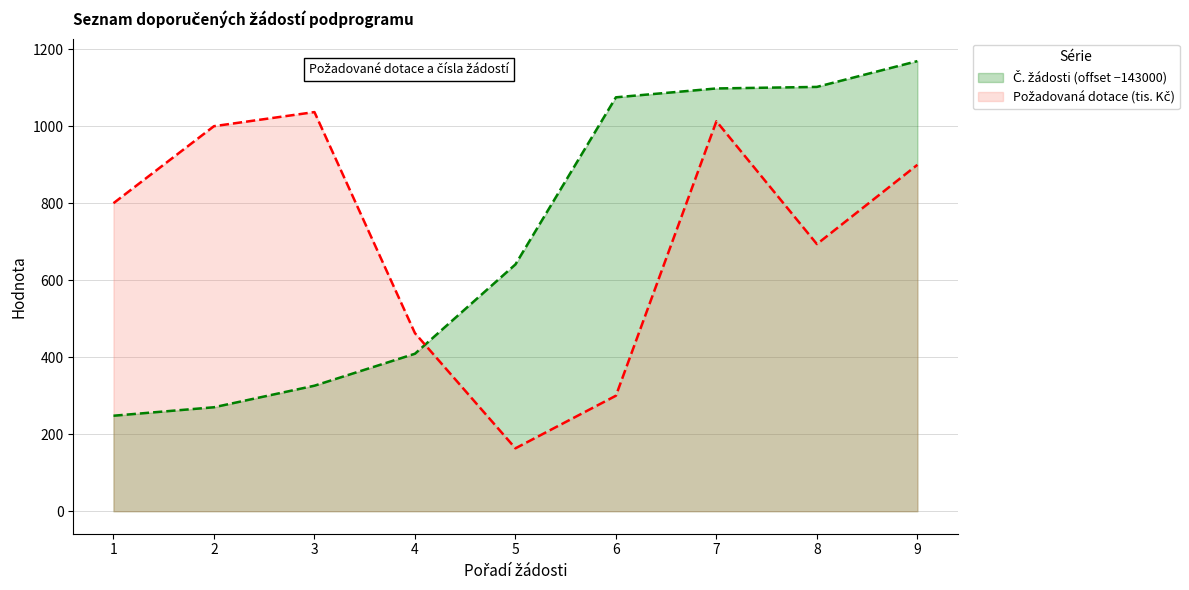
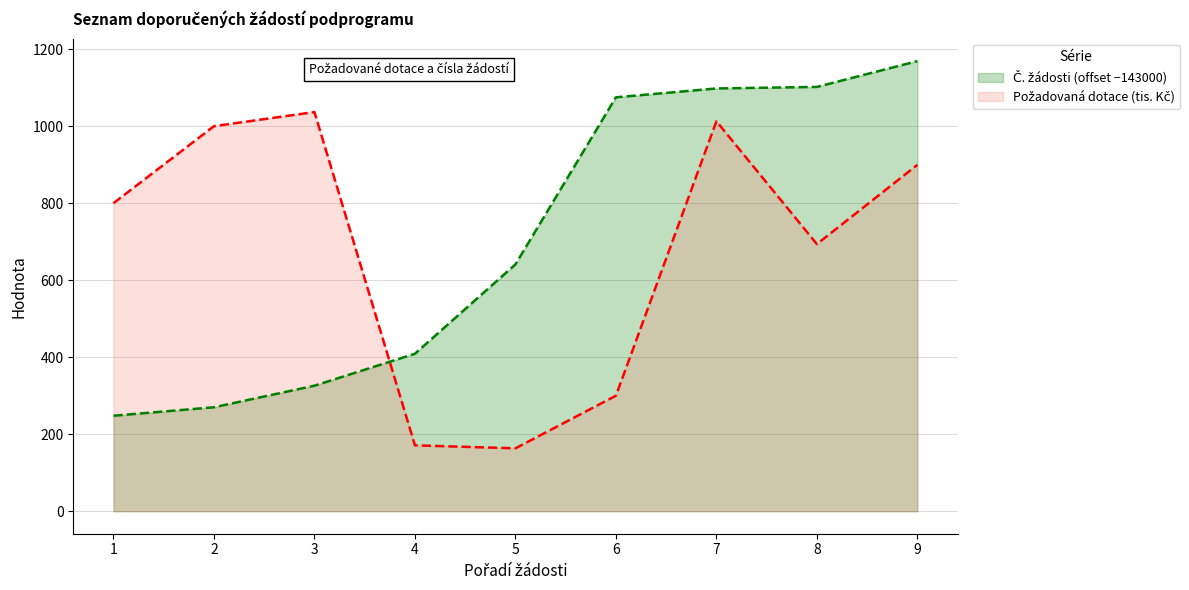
  {
    "Č. žádosti (offset −143000)": {
      "1": 250,
      "2": 270,
      "3": 330,
      "4": 410,
      "5": 640,
      "6": 1080,
      "7": 1100,
      "8": 1100,
      "9": 1170
    },
    "Požadovaná dotace (tis. Kč)": {
      "1": 800,
      "2": 1000,
      "3": 1040,
-     "4": 460,
+     "4": 170,
      "5": 160,
      "6": 300,
      "7": 1010,
      "8": 690,
      "9": 900
    }
  }
